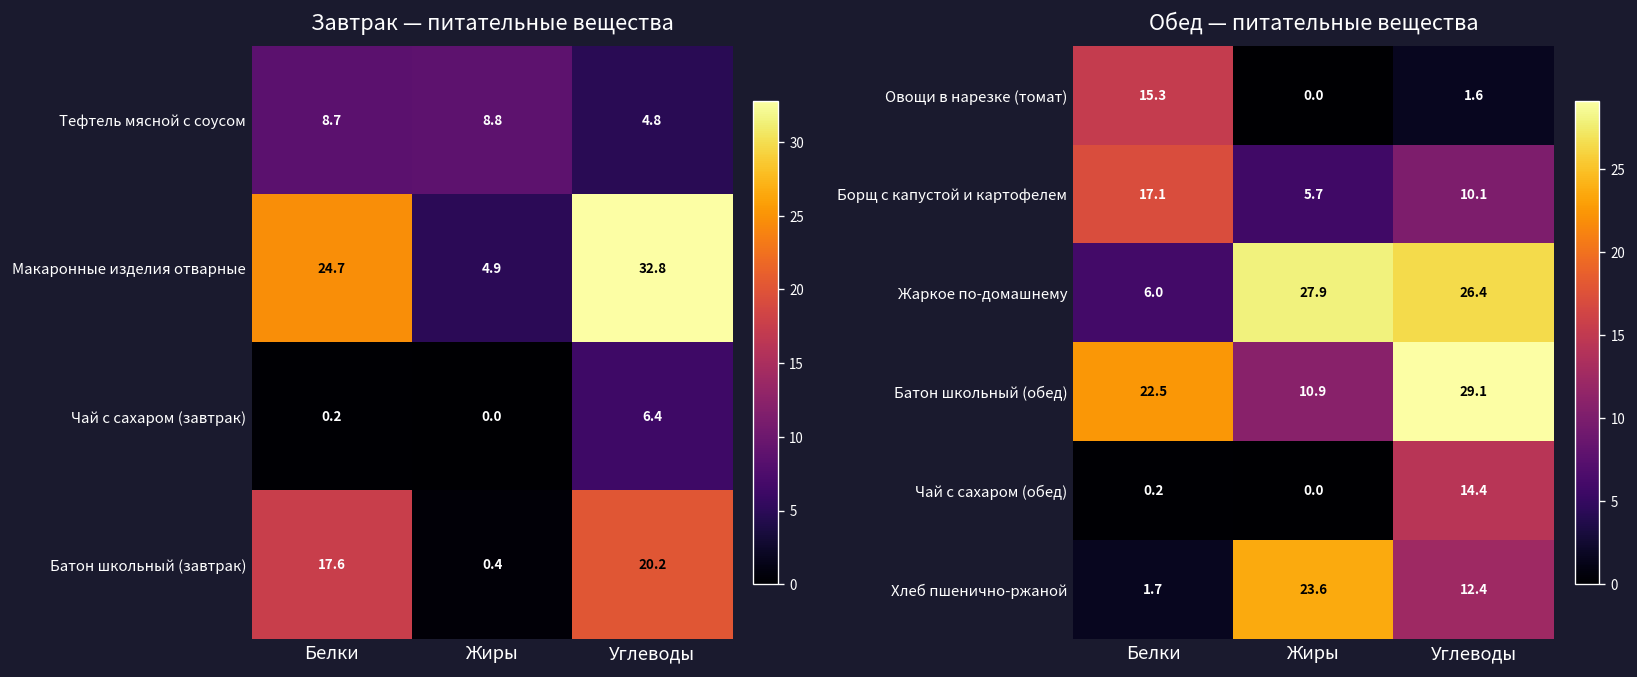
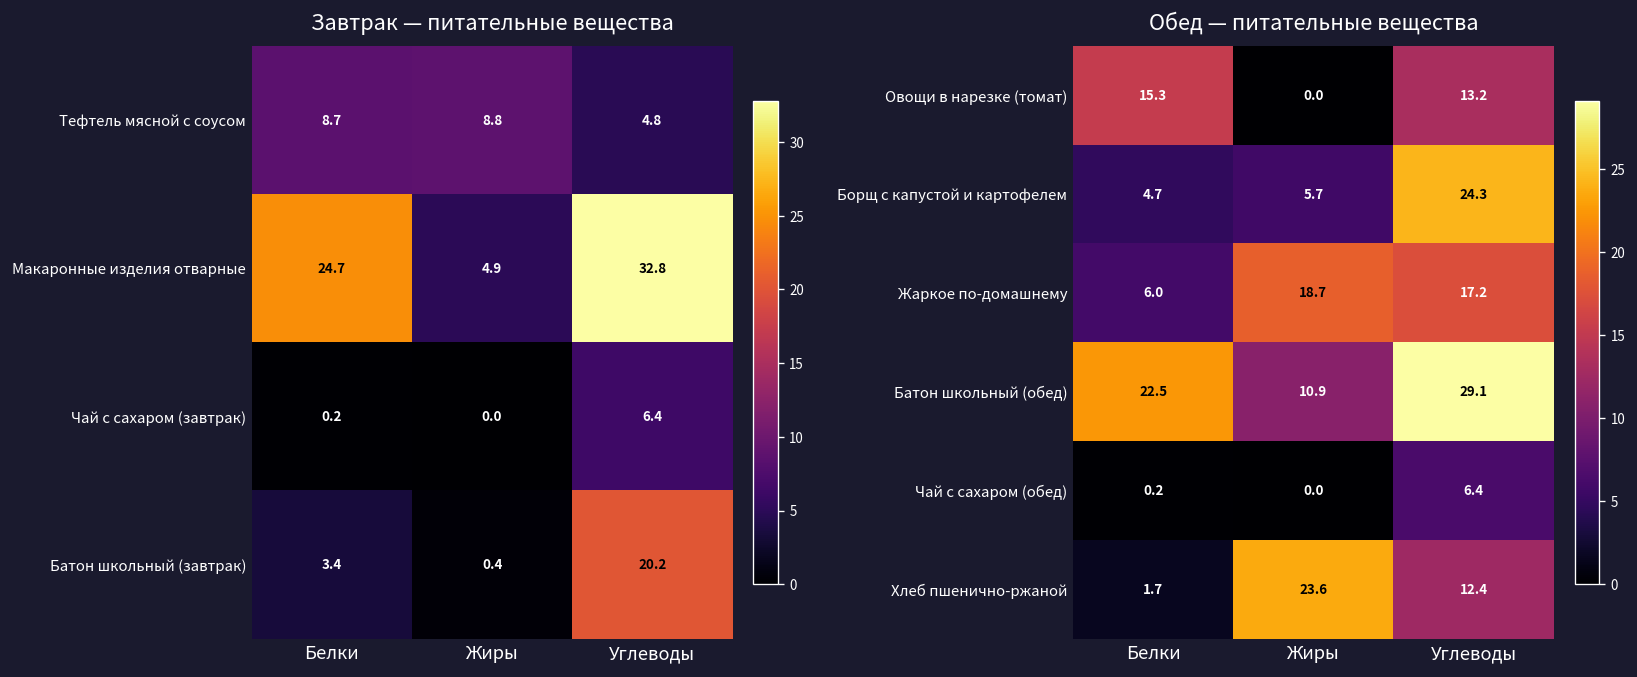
  {
    "Завтрак — питательные вещества": {
      "Тефтель мясной с соусом": {
        "Белки": 8.7,
        "Жиры": 8.8,
        "Углеводы": 4.8
      },
      "Макаронные изделия отварные": {
        "Белки": 24.7,
        "Жиры": 4.9,
        "Углеводы": 32.8
      },
      "Чай с сахаром (завтрак)": {
        "Белки": 0.2,
        "Жиры": 0.0,
        "Углеводы": 6.4
      },
      "Батон школьный (завтрак)": {
-       "Белки": 17.6,
+       "Белки": 3.4,
        "Жиры": 0.4,
        "Углеводы": 20.2
      }
    },
    "Обед — питательные вещества": {
      "Овощи в нарезке (томат)": {
        "Белки": 15.3,
        "Жиры": 0.0,
-       "Углеводы": 1.6
+       "Углеводы": 13.2
      },
      "Борщ с капустой и картофелем": {
-       "Белки": 17.1,
+       "Белки": 4.7,
        "Жиры": 5.7,
-       "Углеводы": 10.1
+       "Углеводы": 24.3
      },
      "Жаркое по-домашнему": {
        "Белки": 6.0,
-       "Жиры": 27.9,
-       "Углеводы": 26.4
+       "Жиры": 18.7,
+       "Углеводы": 17.2
      },
      "Батон школьный (обед)": {
        "Белки": 22.5,
        "Жиры": 10.9,
        "Углеводы": 29.1
      },
      "Чай с сахаром (обед)": {
        "Белки": 0.2,
        "Жиры": 0.0,
-       "Углеводы": 14.4
+       "Углеводы": 6.4
      },
      "Хлеб пшенично-ржаной": {
        "Белки": 1.7,
        "Жиры": 23.6,
        "Углеводы": 12.4
      }
    }
  }
